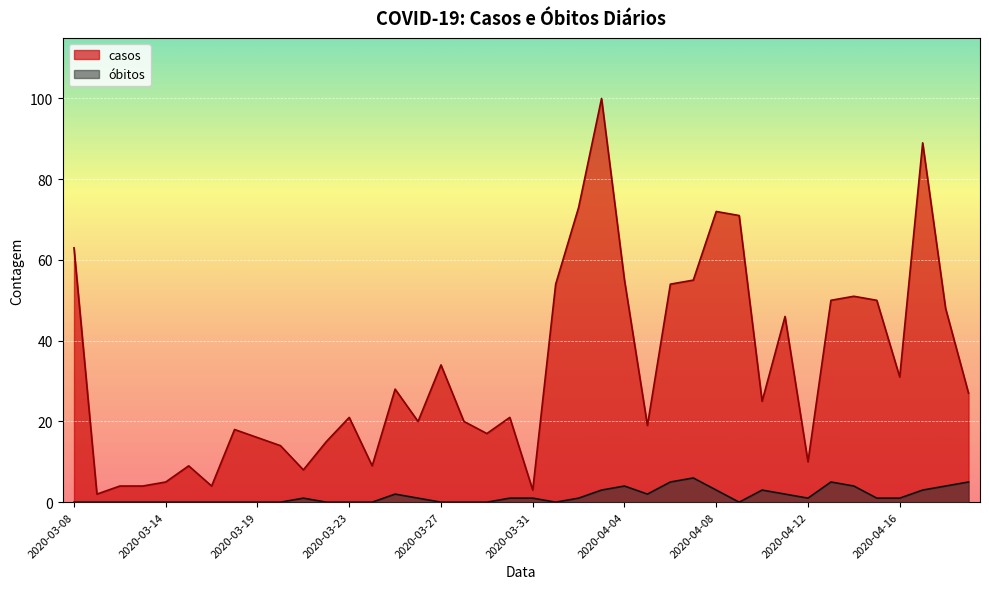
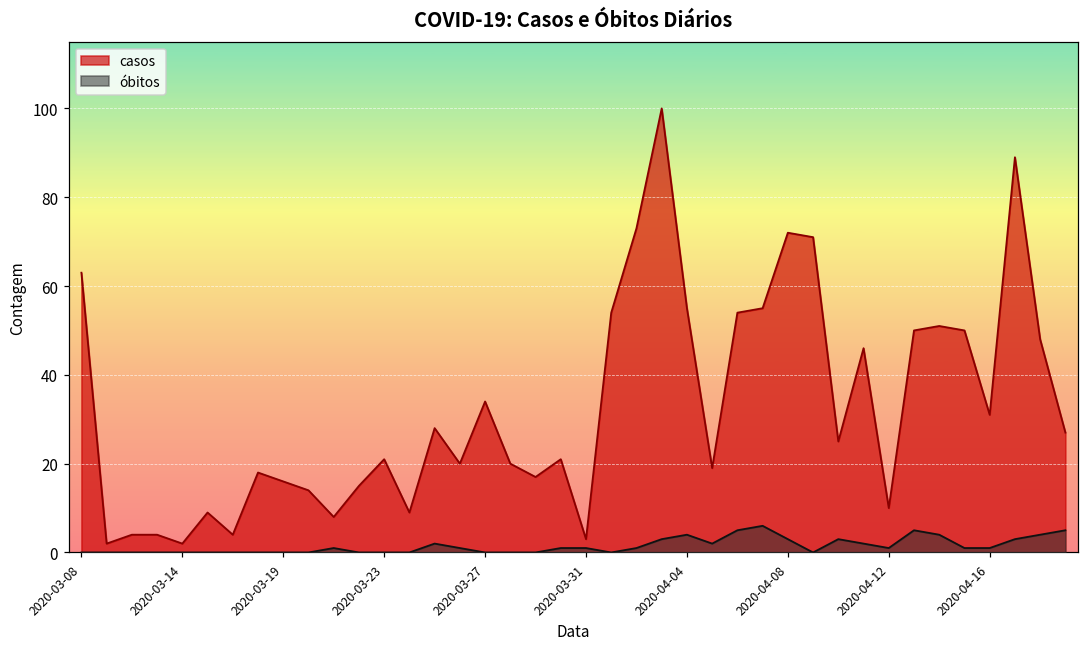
  {
    "casos": {
      "2020-03-08": 63,
-     "2020-03-14": 5,
+     "2020-03-14": 2,
      "2020-03-19": 16,
      "2020-03-23": 21,
      "2020-03-27": 34,
      "2020-03-31": 3,
      "2020-04-04": 55,
      "2020-04-08": 72,
      "2020-04-12": 10,
      "2020-04-16": 31
    },
    "óbitos": {
      "2020-03-08": 0,
      "2020-03-14": 0,
      "2020-03-19": 0,
      "2020-03-23": 0,
      "2020-03-27": 0,
      "2020-03-31": 1,
      "2020-04-04": 4,
      "2020-04-08": 3,
      "2020-04-12": 1,
      "2020-04-16": 1
    }
  }
